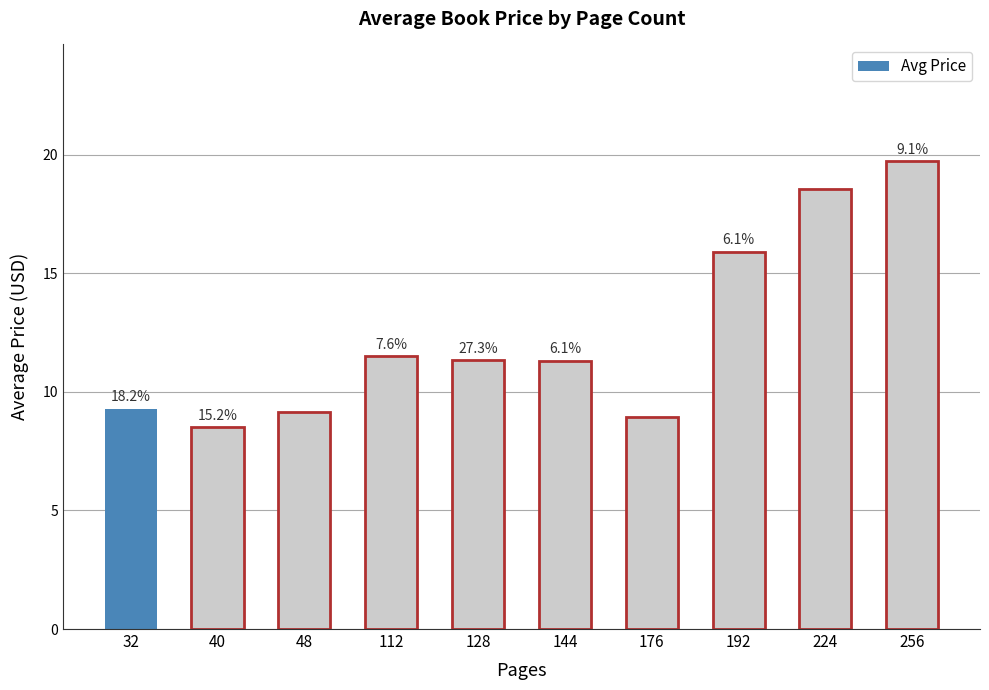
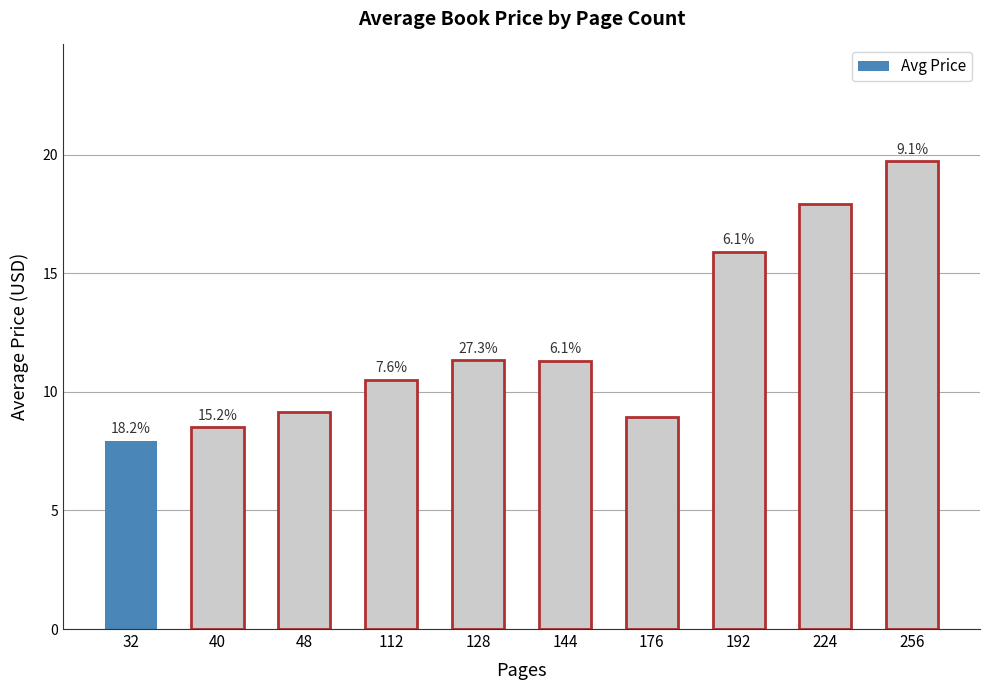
  {
-   "32": 9.3,
+   "32": 7.9,
    "48": 9.2,
-   "112": 11.5,
+   "112": 10.5,
    "176": 9.0,
-   "224": 18.5
+   "224": 17.9
  }
